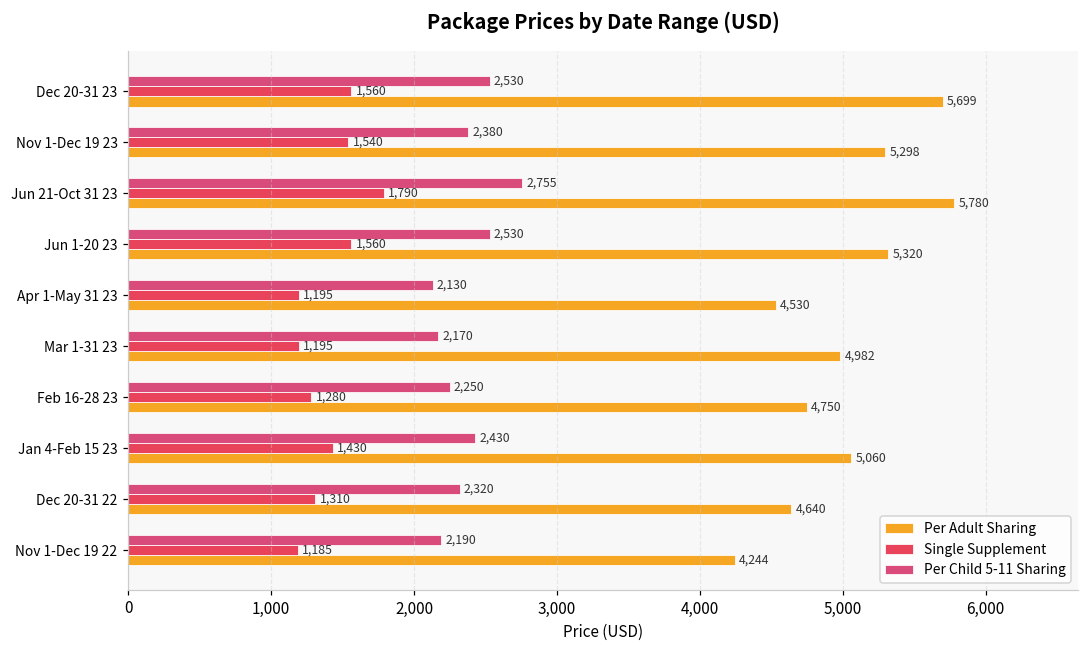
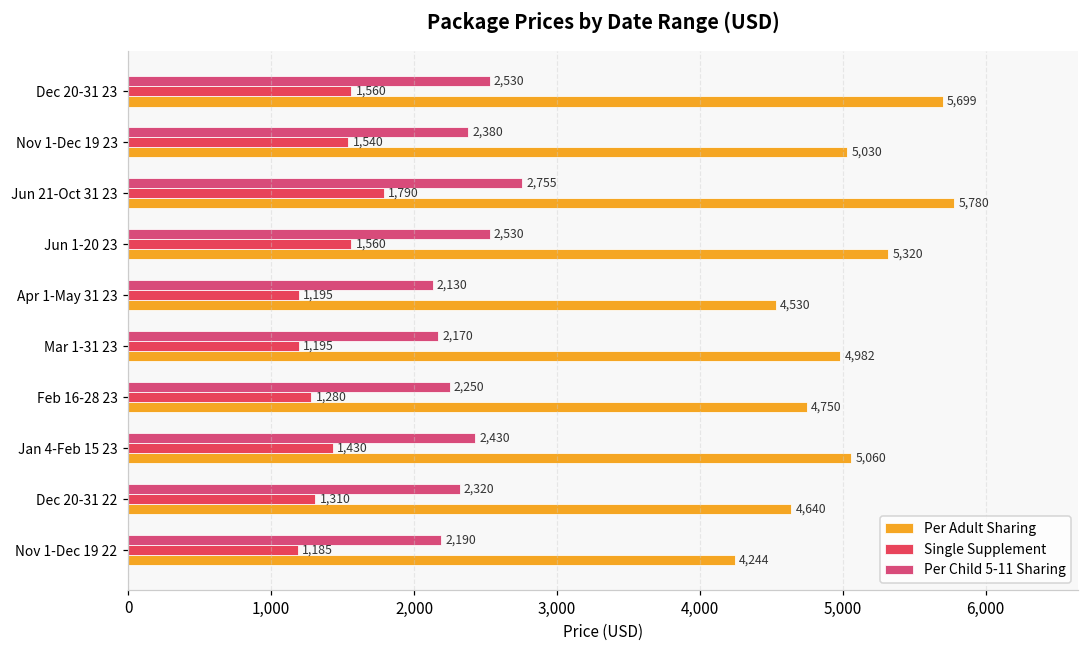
  {
    "Per Adult Sharing": {
      "Dec 20-31 23": "5,699",
-     "Nov 1-Dec 19 23": "5,298",
+     "Nov 1-Dec 19 23": "5,030",
      "Jun 21-Oct 31 23": "5,780",
      "Jun 1-20 23": "5,320",
      "Apr 1-May 31 23": "4,530",
      "Mar 1-31 23": "4,982",
      "Feb 16-28 23": "4,750",
      "Jan 4-Feb 15 23": "5,060",
      "Dec 20-31 22": "4,640",
      "Nov 1-Dec 19 22": "4,244"
    }
  }
